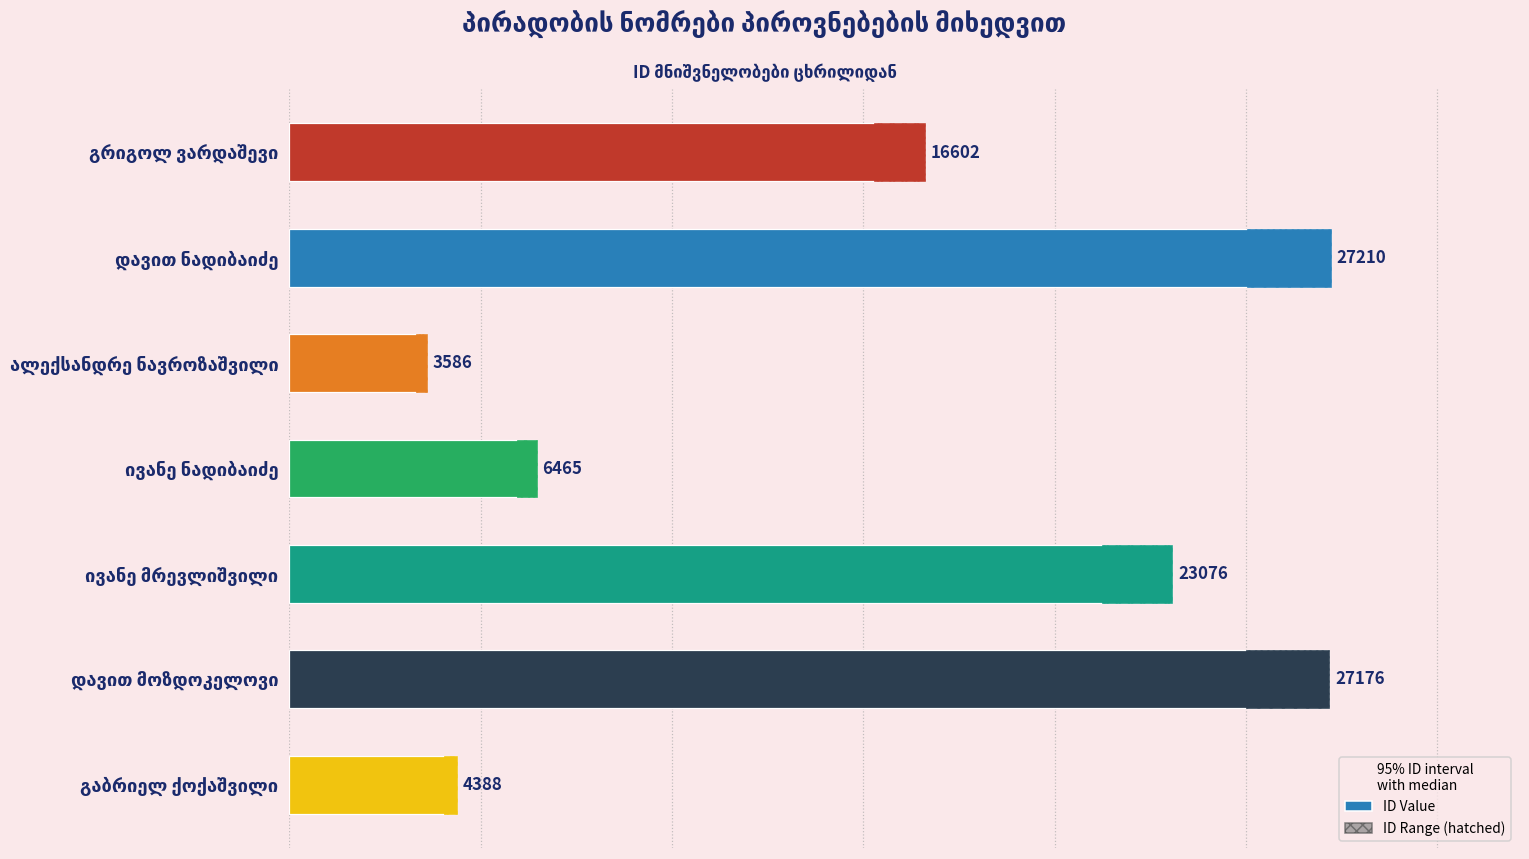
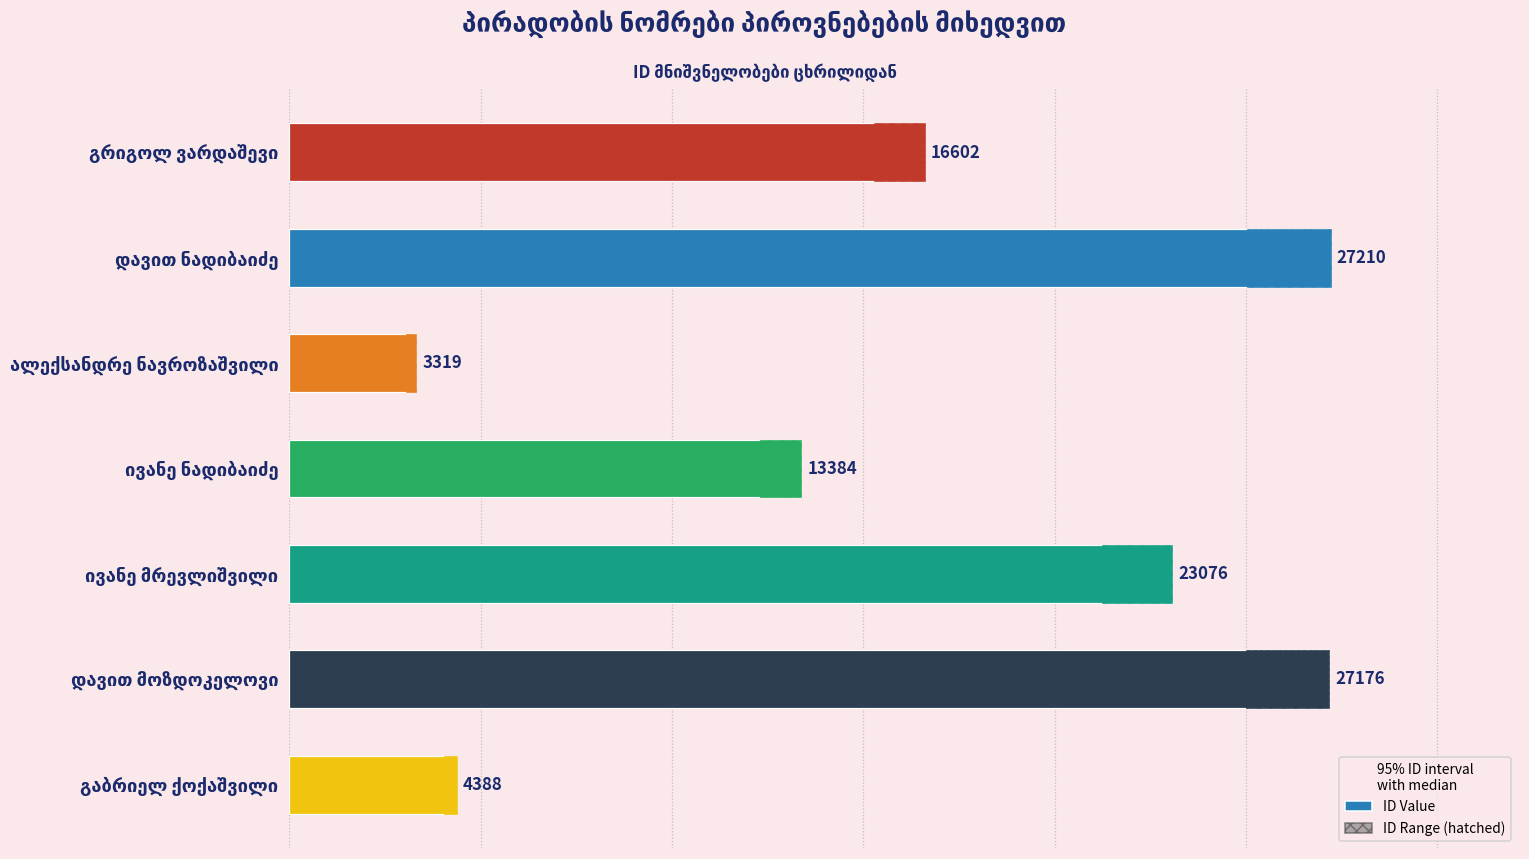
  {
    "გრიგოლ ვარდაშევი": 16602,
    "დავით ნადიბაიძე": 27210,
-   "ალექსანდრე ნავროზაშვილი": 3586,
-   "ივანე ნადიბაიძე": 6465,
+   "ალექსანდრე ნავროზაშვილი": 3319,
+   "ივანე ნადიბაიძე": 13384,
    "ივანე მრევლიშვილი": 23076,
    "დავით მოზდოკელოვი": 27176,
    "გაბრიელ ქოქაშვილი": 4388
  }
